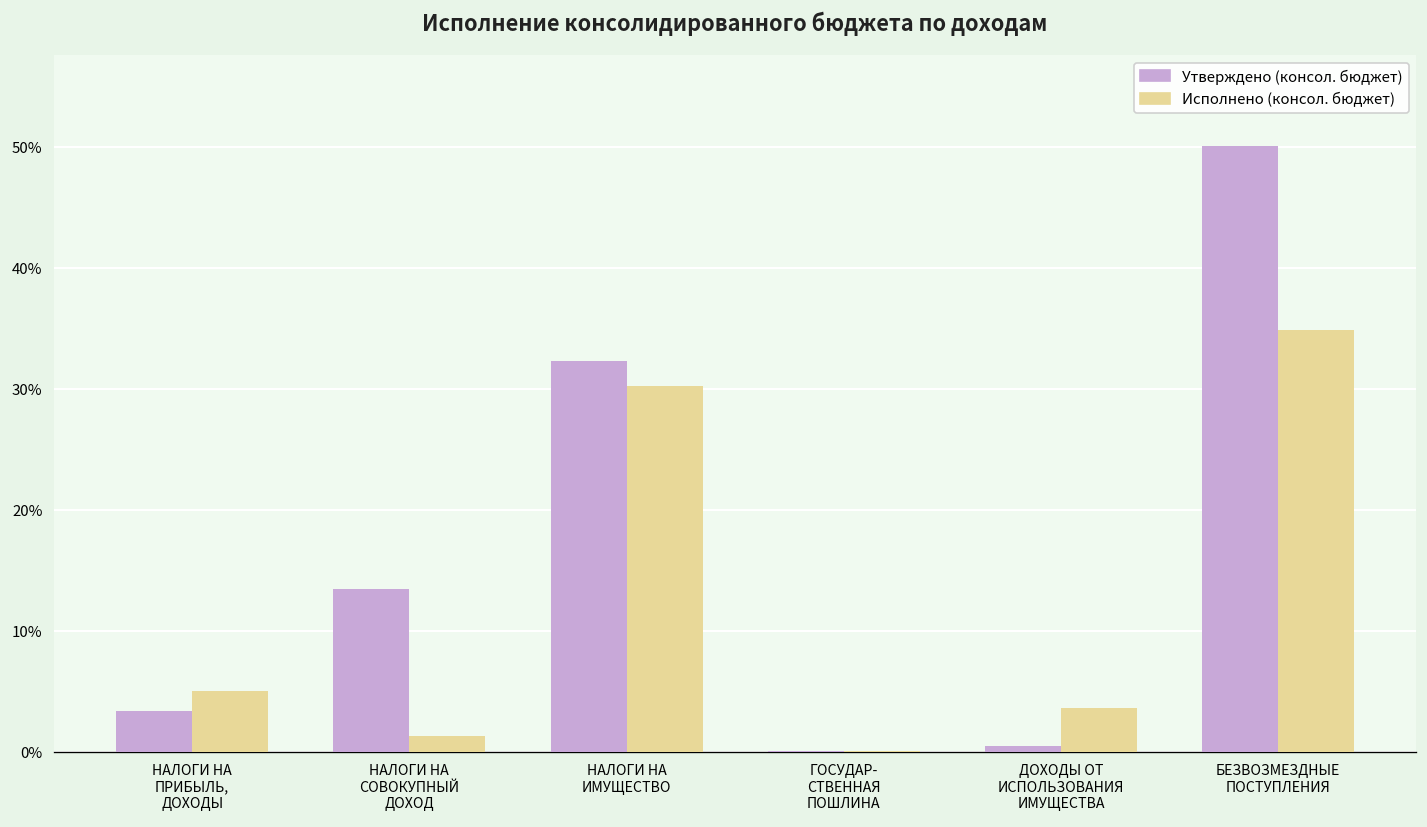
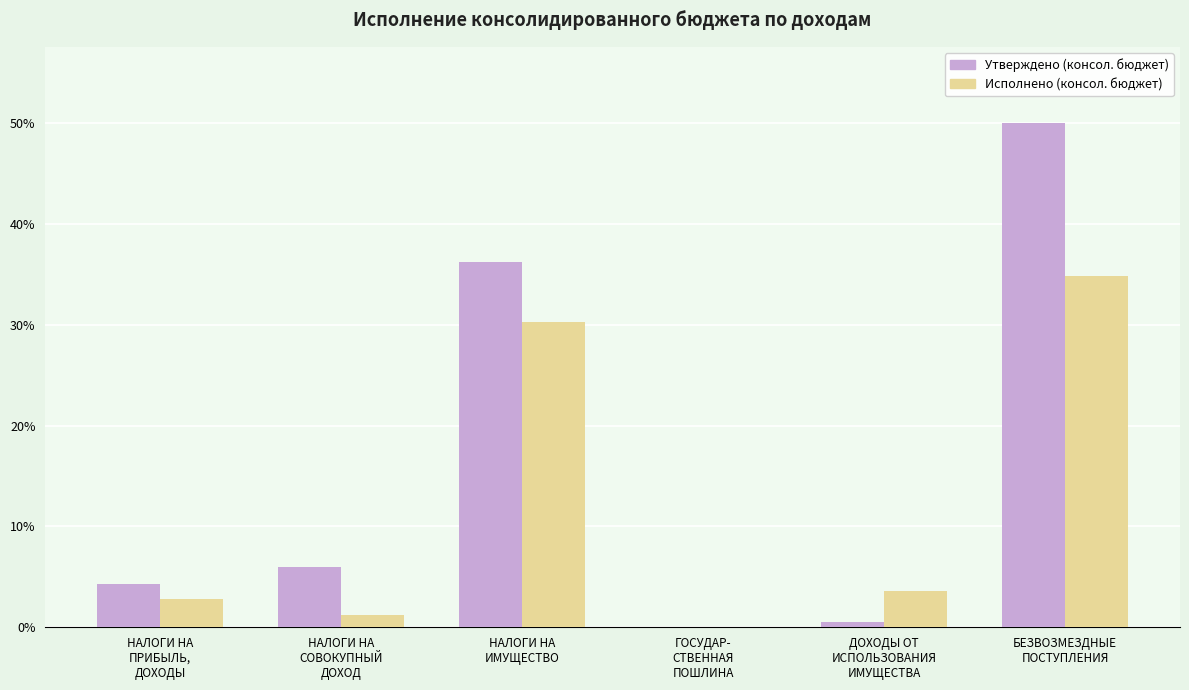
  {
    "Утверждено (консол. бюджет)": {
-     "НАЛОГИ НА ПРИБЫЛЬ, ДОХОДЫ": "3.4%",
-     "НАЛОГИ НА СОВОКУПНЫЙ ДОХОД": "13.4%",
-     "НАЛОГИ НА ИМУЩЕСТВО": "32.3%",
+     "НАЛОГИ НА ПРИБЫЛЬ, ДОХОДЫ": "4.2%",
+     "НАЛОГИ НА СОВОКУПНЫЙ ДОХОД": "6.0%",
+     "НАЛОГИ НА ИМУЩЕСТВО": "36.3%",
      "ДОХОДЫ ОТ ИСПОЛЬЗОВАНИЯ ИМУЩЕСТВА": "0.5%",
      "БЕЗВОЗМЕЗДНЫЕ ПОСТУПЛЕНИЯ": "50.1%"
    },
    "Исполнено (консол. бюджет)": {
-     "НАЛОГИ НА ПРИБЫЛЬ, ДОХОДЫ": "5.1%",
+     "НАЛОГИ НА ПРИБЫЛЬ, ДОХОДЫ": "2.8%",
      "НАЛОГИ НА СОВОКУПНЫЙ ДОХОД": "1.3%",
      "НАЛОГИ НА ИМУЩЕСТВО": "30.3%",
      "ДОХОДЫ ОТ ИСПОЛЬЗОВАНИЯ ИМУЩЕСТВА": "3.6%",
      "БЕЗВОЗМЕЗДНЫЕ ПОСТУПЛЕНИЯ": "34.9%"
    }
  }
